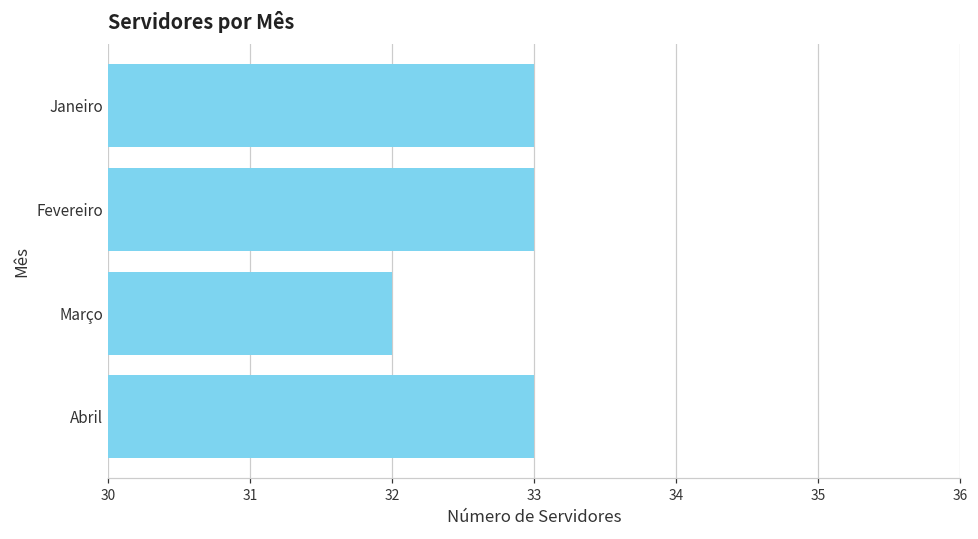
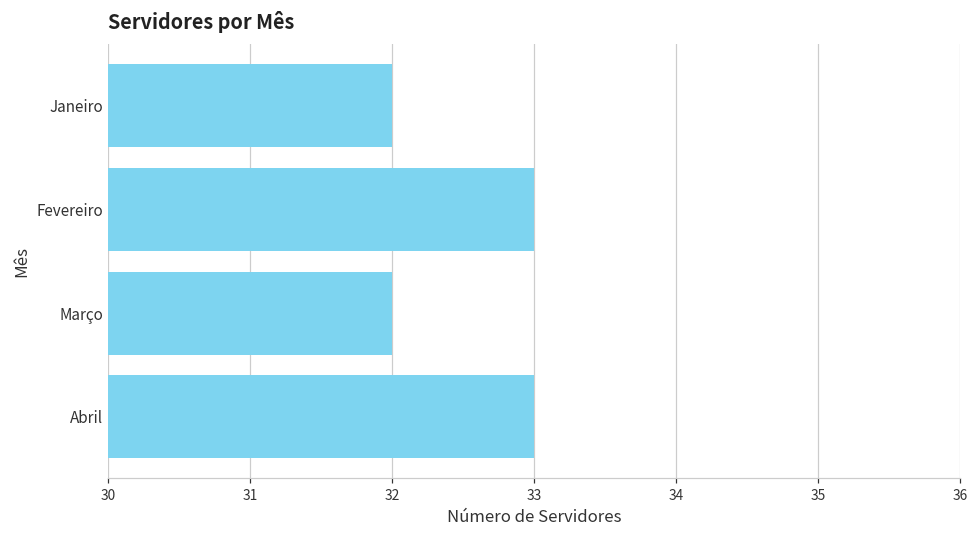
  {
-   "Janeiro": 33,
+   "Janeiro": 32,
    "Fevereiro": 33,
    "Março": 32,
    "Abril": 33
  }
